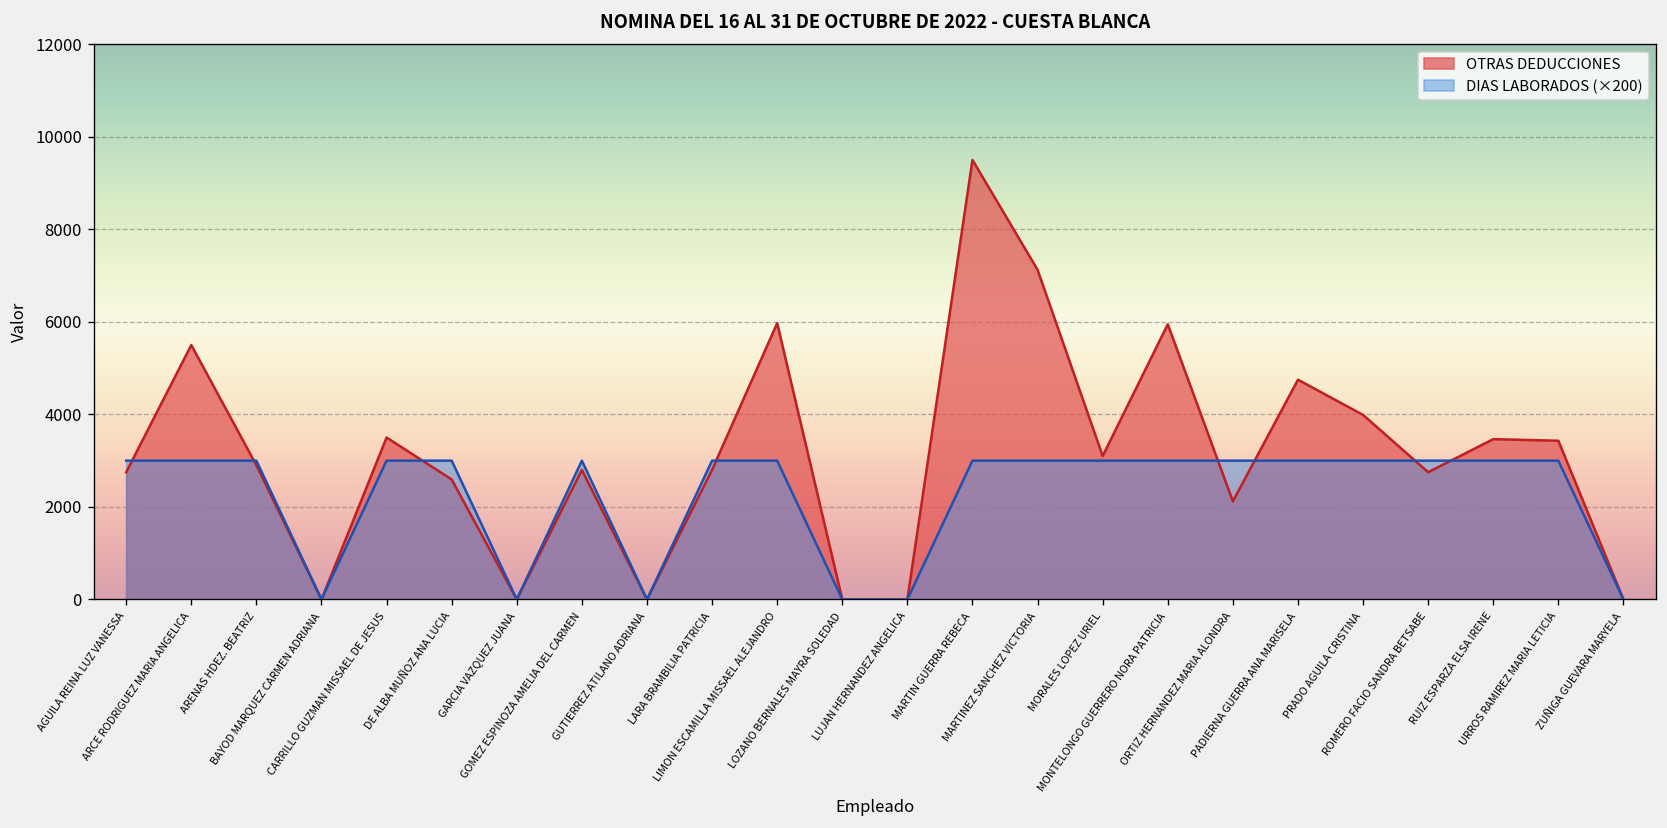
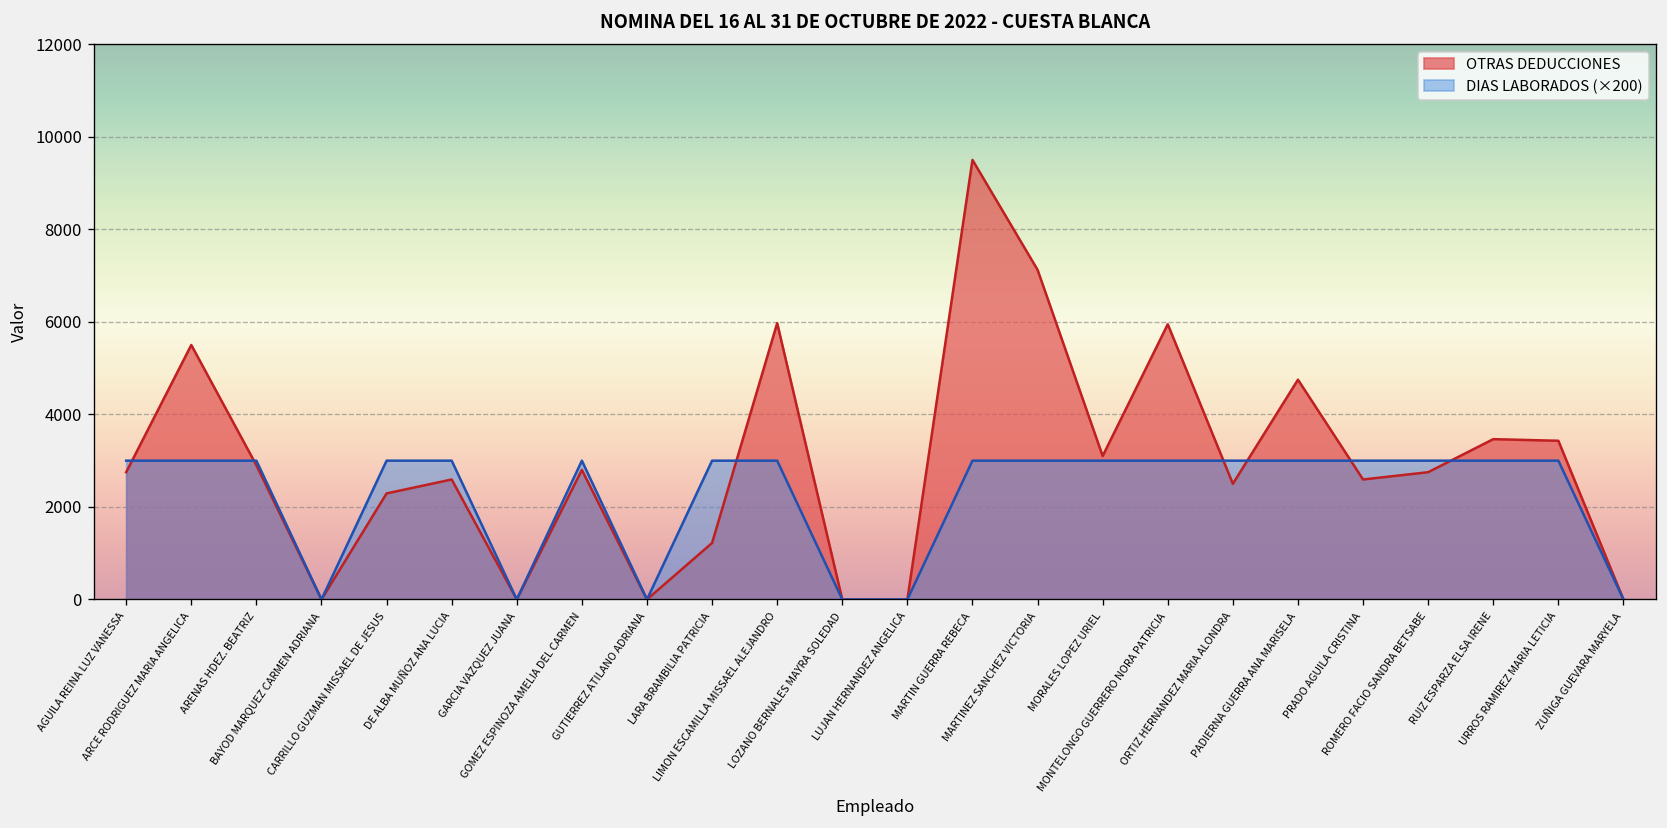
  {
    "OTRAS DEDUCCIONES": {
      "AGUILA REINA LUZ VANESSA": 2800,
      "ARCE RODRIGUEZ MARIA ANGELICA": 5500,
      "ARENAS HDEZ. BEATRIZ": 2900,
-     "CARRILLO GUZMAN MISSAEL DE JESUS": 3500,
+     "CARRILLO GUZMAN MISSAEL DE JESUS": 2300,
      "DE ALBA MUÑOZ ANA LUCIA": 2600,
      "GOMEZ ESPINOZA AMELIA DEL CARMEN": 2800,
-     "LARA BRAMBILIA PATRICIA": 2800,
+     "LARA BRAMBILIA PATRICIA": 1200,
      "LIMON ESCAMILLA MISSAEL ALEJANDRO": 6000,
      "MARTIN GUERRA REBECA": 9500,
      "MARTINEZ SANCHEZ VICTORIA": 7100,
      "MORALES LOPEZ URIEL": 3100,
      "MONTELONGO GUERRERO NORA PATRICIA": 5900,
-     "ORTIZ HERNANDEZ MARIA ALONDRA": 2100,
+     "ORTIZ HERNANDEZ MARIA ALONDRA": 2500,
      "PADIERNA GUERRA ANA MARISELA": 4800,
-     "PRADO AGUILA CRISTINA": 4000,
+     "PRADO AGUILA CRISTINA": 2600,
      "ROMERO FACIO SANDRA BETSABE": 2800,
      "RUIZ ESPARZA ELSA IRENE": 3500,
      "URROS RAMIREZ MARIA LETICIA": 3400
    },
    "DIAS LABORADOS (×200)": {
      "AGUILA REINA LUZ VANESSA": 3000,
      "ARCE RODRIGUEZ MARIA ANGELICA": 3000,
      "ARENAS HDEZ. BEATRIZ": 3000,
      "CARRILLO GUZMAN MISSAEL DE JESUS": 3000,
      "DE ALBA MUÑOZ ANA LUCIA": 3000,
      "GOMEZ ESPINOZA AMELIA DEL CARMEN": 3000,
      "LARA BRAMBILIA PATRICIA": 3000,
      "LIMON ESCAMILLA MISSAEL ALEJANDRO": 3000,
      "MARTIN GUERRA REBECA": 3000,
      "MARTINEZ SANCHEZ VICTORIA": 3000,
      "MORALES LOPEZ URIEL": 3000,
      "MONTELONGO GUERRERO NORA PATRICIA": 3000,
      "ORTIZ HERNANDEZ MARIA ALONDRA": 3000,
      "PADIERNA GUERRA ANA MARISELA": 3000,
      "PRADO AGUILA CRISTINA": 3000,
      "ROMERO FACIO SANDRA BETSABE": 3000,
      "RUIZ ESPARZA ELSA IRENE": 3000,
      "URROS RAMIREZ MARIA LETICIA": 3000
    }
  }
